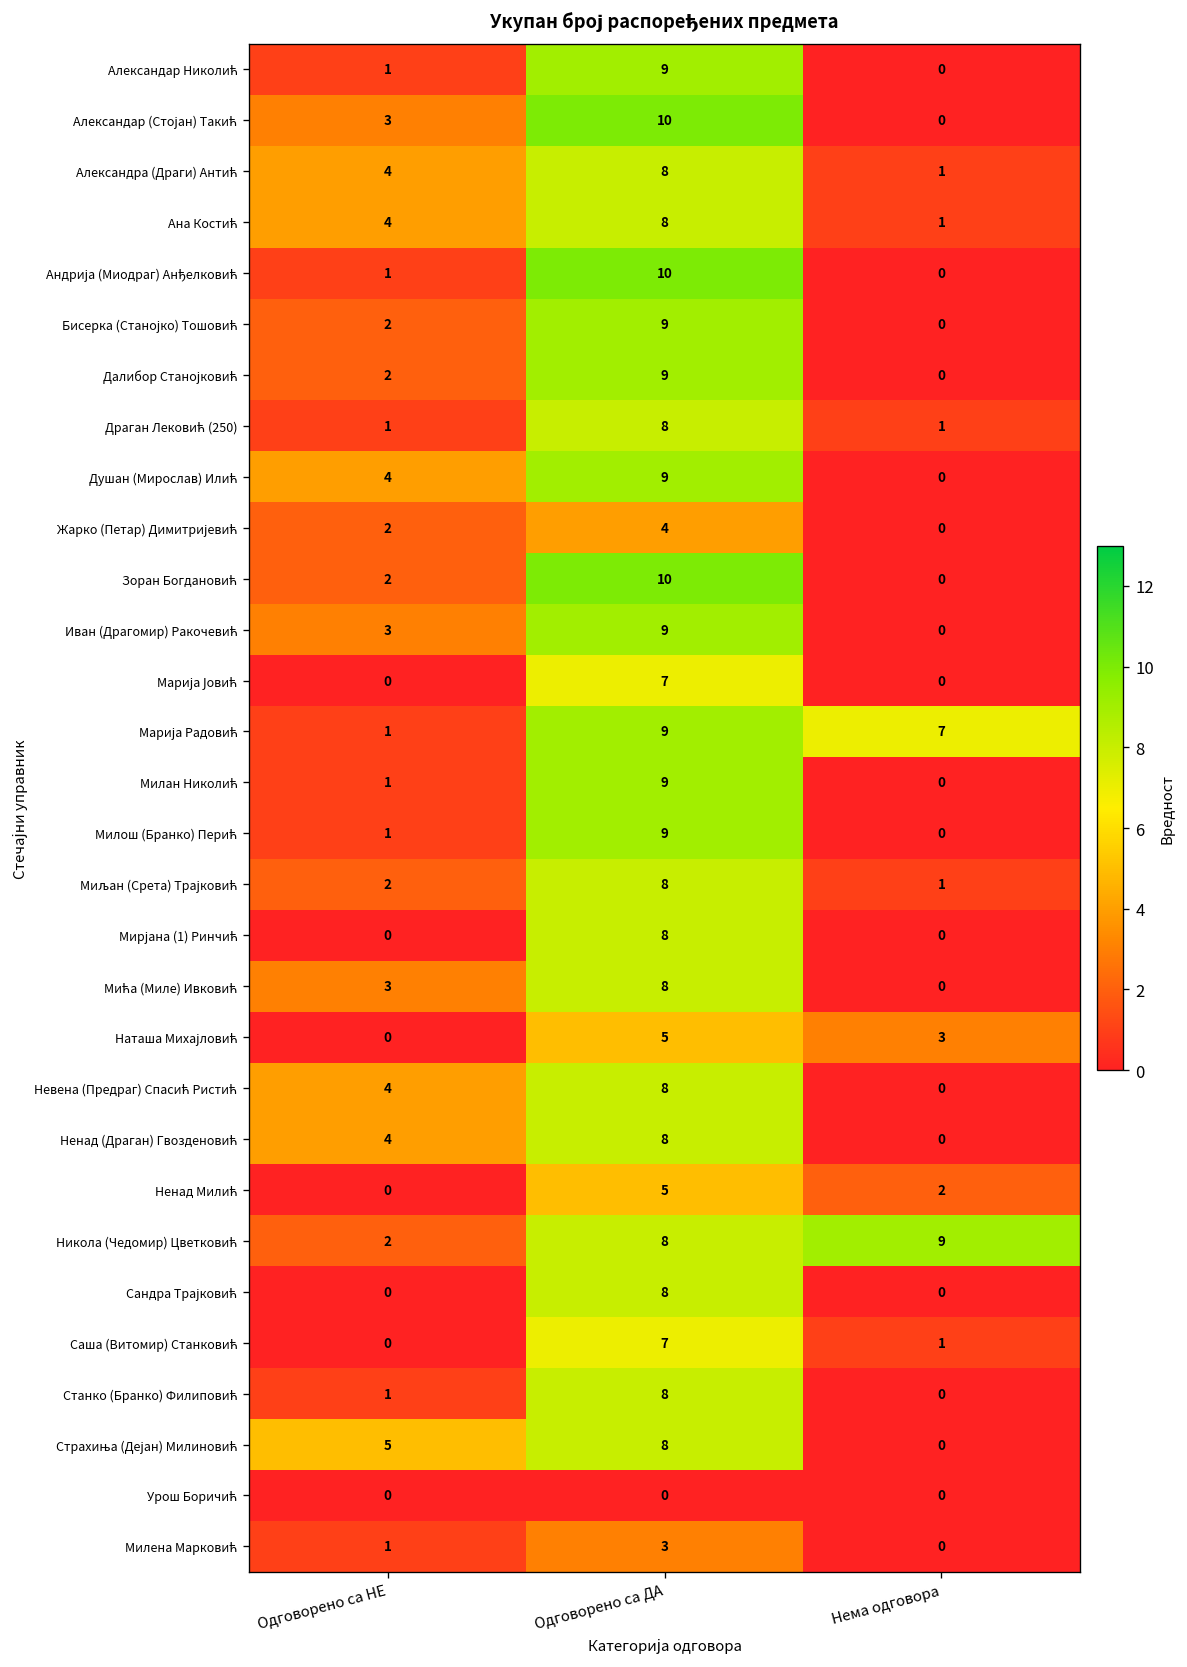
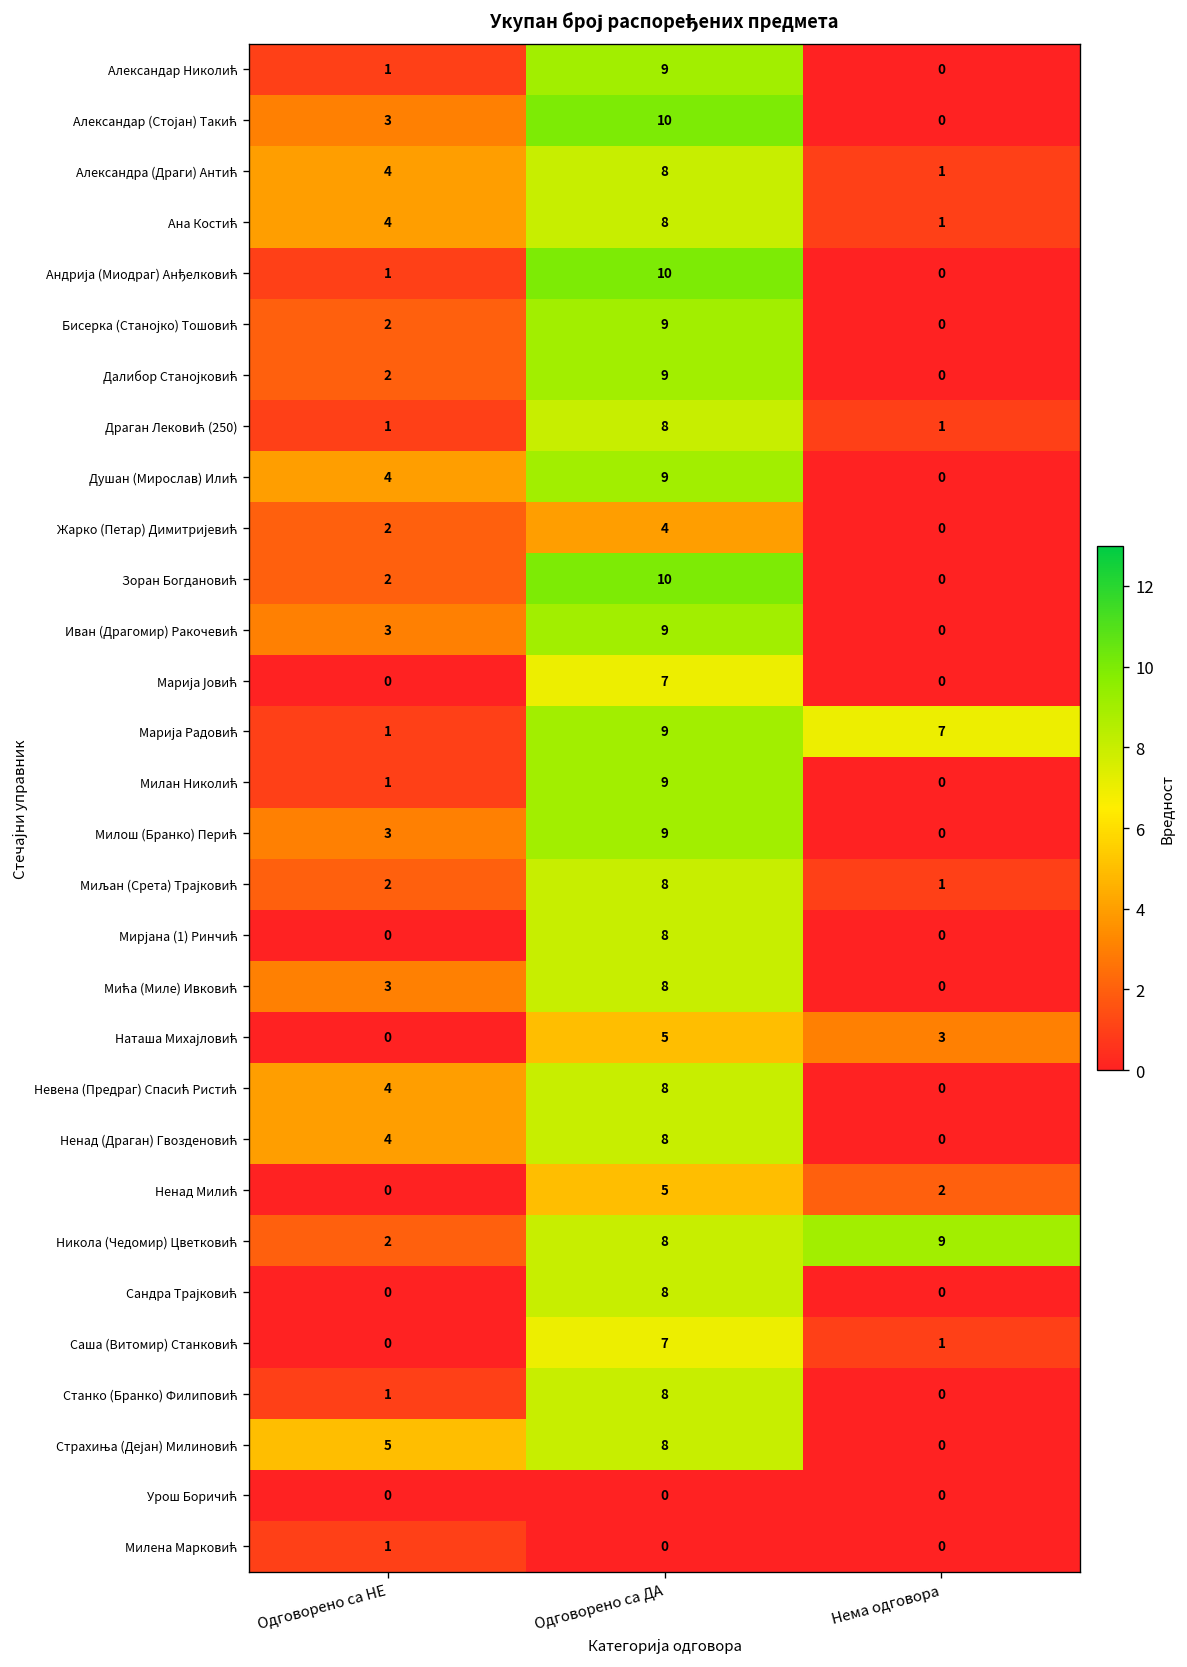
  {
    "Александар Николић": {
      "Одговорено са НЕ": 1,
      "Одговорено са ДА": 9,
      "Нема одговора": 0
    },
    "Александар (Стојан) Такић": {
      "Одговорено са НЕ": 3,
      "Одговорено са ДА": 10,
      "Нема одговора": 0
    },
    "Александра (Драги) Антић": {
      "Одговорено са НЕ": 4,
      "Одговорено са ДА": 8,
      "Нема одговора": 1
    },
    "Ана Костић": {
      "Одговорено са НЕ": 4,
      "Одговорено са ДА": 8,
      "Нема одговора": 1
    },
    "Андрија (Миодраг) Анђелковић": {
      "Одговорено са НЕ": 1,
      "Одговорено са ДА": 10,
      "Нема одговора": 0
    },
    "Бисерка (Станојко) Тошовић": {
      "Одговорено са НЕ": 2,
      "Одговорено са ДА": 9,
      "Нема одговора": 0
    },
    "Далибор Станојковић": {
      "Одговорено са НЕ": 2,
      "Одговорено са ДА": 9,
      "Нема одговора": 0
    },
    "Драган Лековић (250)": {
      "Одговорено са НЕ": 1,
      "Одговорено са ДА": 8,
      "Нема одговора": 1
    },
    "Душан (Мирослав) Илић": {
      "Одговорено са НЕ": 4,
      "Одговорено са ДА": 9,
      "Нема одговора": 0
    },
    "Жарко (Петар) Димитријевић": {
      "Одговорено са НЕ": 2,
      "Одговорено са ДА": 4,
      "Нема одговора": 0
    },
    "Зоран Богдановић": {
      "Одговорено са НЕ": 2,
      "Одговорено са ДА": 10,
      "Нема одговора": 0
    },
    "Иван (Драгомир) Ракочевић": {
      "Одговорено са НЕ": 3,
      "Одговорено са ДА": 9,
      "Нема одговора": 0
    },
    "Марија Јовић": {
      "Одговорено са НЕ": 0,
      "Одговорено са ДА": 7,
      "Нема одговора": 0
    },
    "Марија Радовић": {
      "Одговорено са НЕ": 1,
      "Одговорено са ДА": 9,
      "Нема одговора": 7
    },
    "Милан Николић": {
      "Одговорено са НЕ": 1,
      "Одговорено са ДА": 9,
      "Нема одговора": 0
    },
    "Милош (Бранко) Перић": {
-     "Одговорено са НЕ": 1,
+     "Одговорено са НЕ": 3,
      "Одговорено са ДА": 9,
      "Нема одговора": 0
    },
    "Миљан (Срета) Трајковић": {
      "Одговорено са НЕ": 2,
      "Одговорено са ДА": 8,
      "Нема одговора": 1
    },
    "Мирјана (1) Ринчић": {
      "Одговорено са НЕ": 0,
      "Одговорено са ДА": 8,
      "Нема одговора": 0
    },
    "Мића (Миле) Ивковић": {
      "Одговорено са НЕ": 3,
      "Одговорено са ДА": 8,
      "Нема одговора": 0
    },
    "Наташа Михајловић": {
      "Одговорено са НЕ": 0,
      "Одговорено са ДА": 5,
      "Нема одговора": 3
    },
    "Невена (Предраг) Спасић Ристић": {
      "Одговорено са НЕ": 4,
      "Одговорено са ДА": 8,
      "Нема одговора": 0
    },
    "Ненад (Драган) Гвозденовић": {
      "Одговорено са НЕ": 4,
      "Одговорено са ДА": 8,
      "Нема одговора": 0
    },
    "Ненад Милић": {
      "Одговорено са НЕ": 0,
      "Одговорено са ДА": 5,
      "Нема одговора": 2
    },
    "Никола (Чедомир) Цветковић": {
      "Одговорено са НЕ": 2,
      "Одговорено са ДА": 8,
      "Нема одговора": 9
    },
    "Сандра Трајковић": {
      "Одговорено са НЕ": 0,
      "Одговорено са ДА": 8,
      "Нема одговора": 0
    },
    "Саша (Витомир) Станковић": {
      "Одговорено са НЕ": 0,
      "Одговорено са ДА": 7,
      "Нема одговора": 1
    },
    "Станко (Бранко) Филиповић": {
      "Одговорено са НЕ": 1,
      "Одговорено са ДА": 8,
      "Нема одговора": 0
    },
    "Страхиња (Дејан) Милиновић": {
      "Одговорено са НЕ": 5,
      "Одговорено са ДА": 8,
      "Нема одговора": 0
    },
    "Урош Боричић": {
      "Одговорено са НЕ": 0,
      "Одговорено са ДА": 0,
      "Нема одговора": 0
    },
    "Милена Марковић": {
      "Одговорено са НЕ": 1,
-     "Одговорено са ДА": 3,
+     "Одговорено са ДА": 0,
      "Нема одговора": 0
    }
  }
